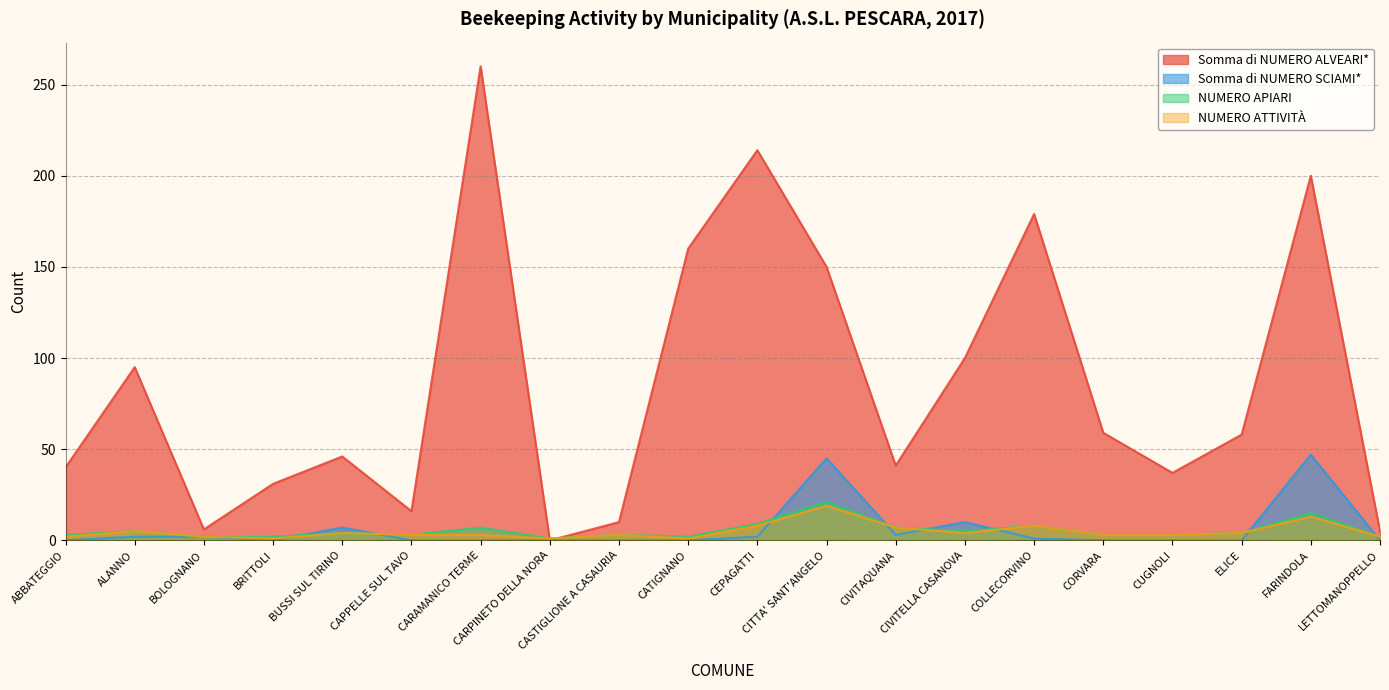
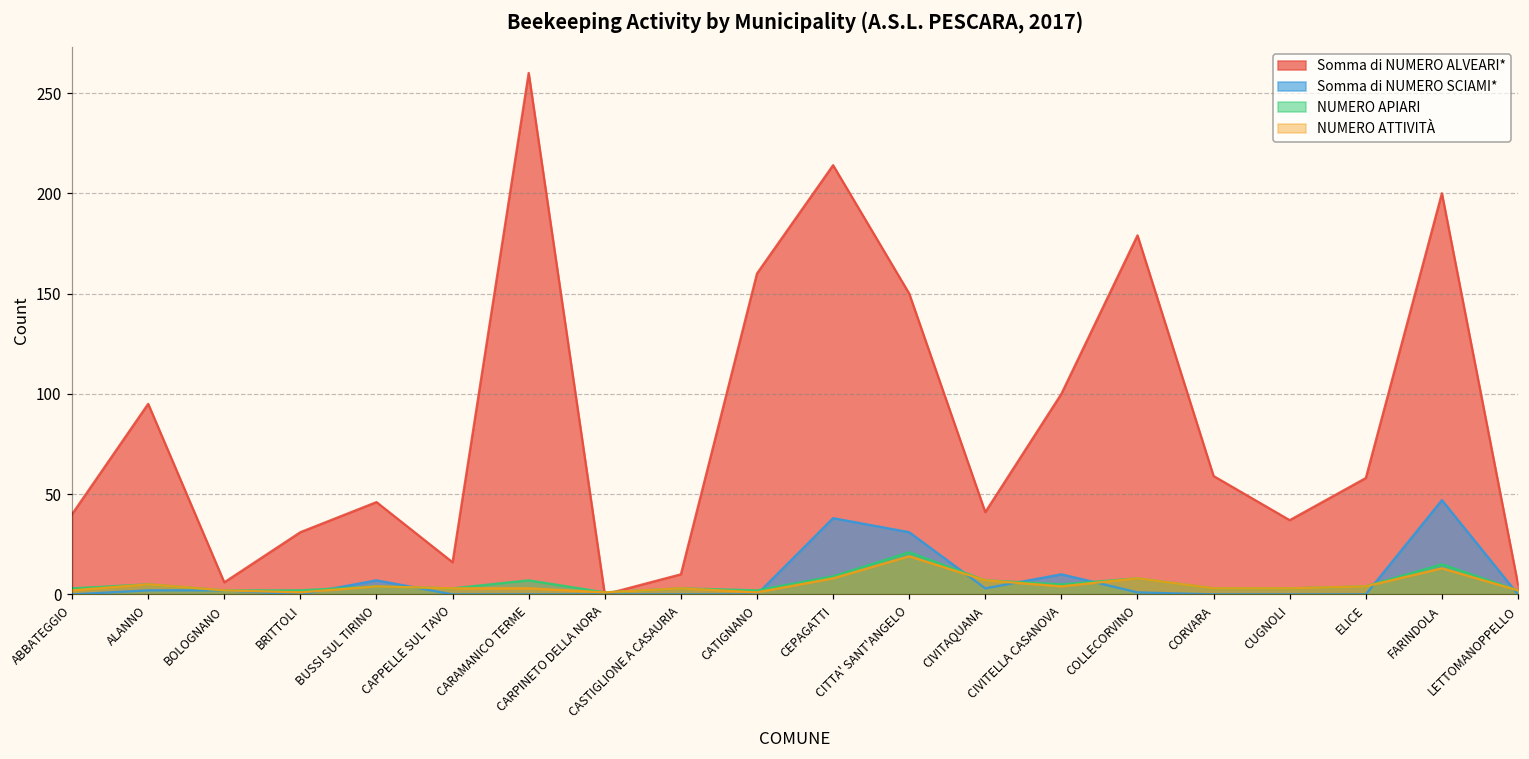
  {
    "Somma di NUMERO ALVEARI*": {
      "ABBATEGGIO": 40,
      "ALANNO": 95,
      "BOLOGNANO": 6,
      "BRITTOLI": 31,
      "BUSSI SUL TIRINO": 46,
      "CAPPELLE SUL TAVO": 16,
      "CARAMANICO TERME": 260,
      "CASTIGLIONE A CASAURIA": 10,
      "CATIGNANO": 160,
      "CEPAGATTI": 214,
      "CITTA' SANT'ANGELO": 150,
      "CIVITAQUANA": 41,
      "CIVITELLA CASANOVA": 100,
      "COLLECORVINO": 179,
      "CORVARA": 59,
      "CUGNOLI": 37,
      "ELICE": 58,
      "FARINDOLA": 200,
      "LETTOMANOPPELLO": 5
    },
    "Somma di NUMERO SCIAMI*": {
      "ABBATEGGIO": 0,
      "ALANNO": 2,
      "BUSSI SUL TIRINO": 7,
      "CAPPELLE SUL TAVO": 0,
      "CARAMANICO TERME": 0,
      "CASTIGLIONE A CASAURIA": 0,
-     "CEPAGATTI": 2,
-     "CITTA' SANT'ANGELO": 45,
+     "CEPAGATTI": 38,
+     "CITTA' SANT'ANGELO": 31,
      "CIVITAQUANA": 3,
      "CIVITELLA CASANOVA": 10,
      "COLLECORVINO": 1,
      "CORVARA": 0,
      "CUGNOLI": 0,
      "ELICE": 0,
      "FARINDOLA": 47,
      "LETTOMANOPPELLO": 0
    },
    "NUMERO APIARI": {
      "CARAMANICO TERME": 7,
      "CITTA' SANT'ANGELO": 21,
      "FARINDOLA": 15
    },
    "NUMERO ATTIVITÀ": {
      "CARAMANICO TERME": 3,
      "CITTA' SANT'ANGELO": 19,
      "FARINDOLA": 13
    }
  }
